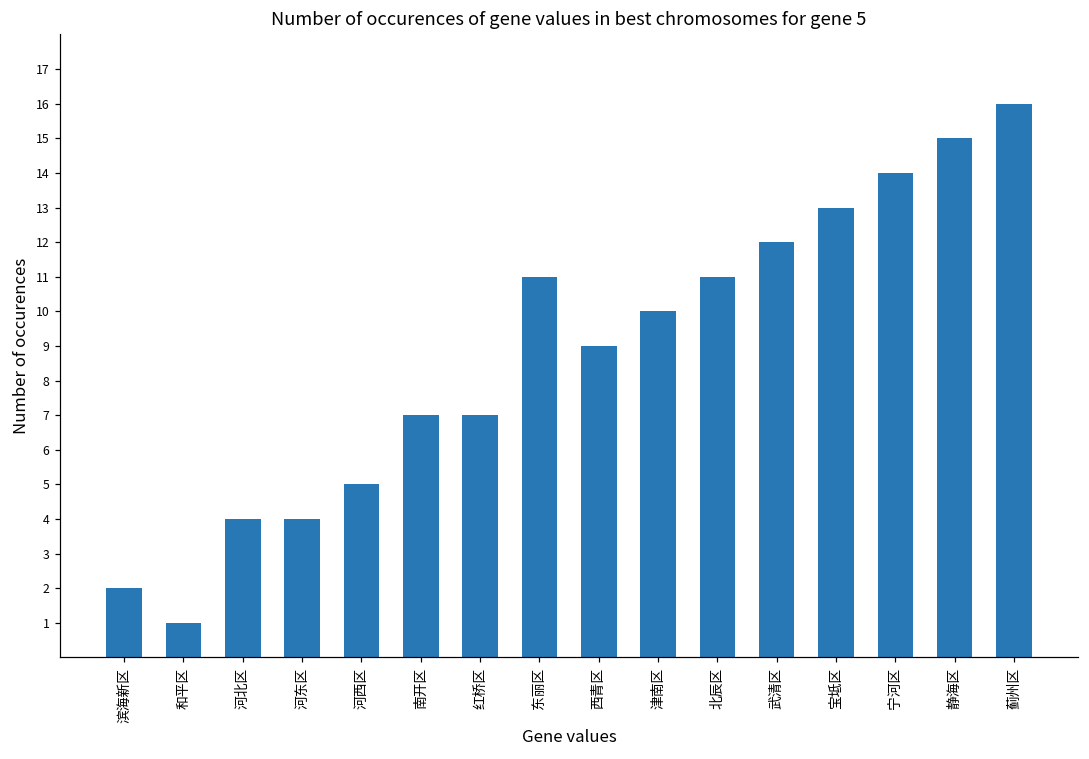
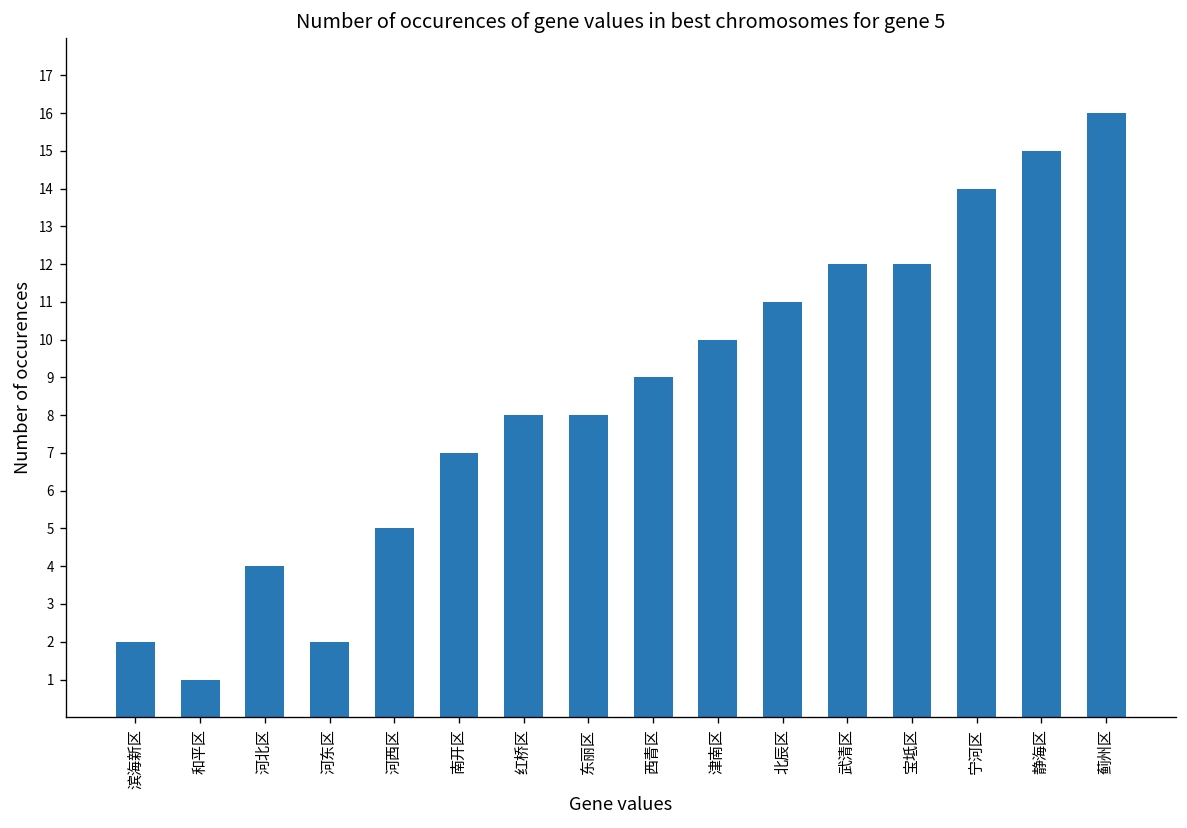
  {
    "滨海新区": 2,
    "和平区": 1,
    "河北区": 4,
-   "河东区": 4,
+   "河东区": 2,
    "河西区": 5,
    "南开区": 7,
-   "红桥区": 7,
-   "东丽区": 11,
+   "红桥区": 8,
+   "东丽区": 8,
    "西青区": 9,
    "津南区": 10,
    "北辰区": 11,
    "武清区": 12,
-   "宝坻区": 13,
+   "宝坻区": 12,
    "宁河区": 14,
    "静海区": 15,
    "蓟州区": 16
  }
